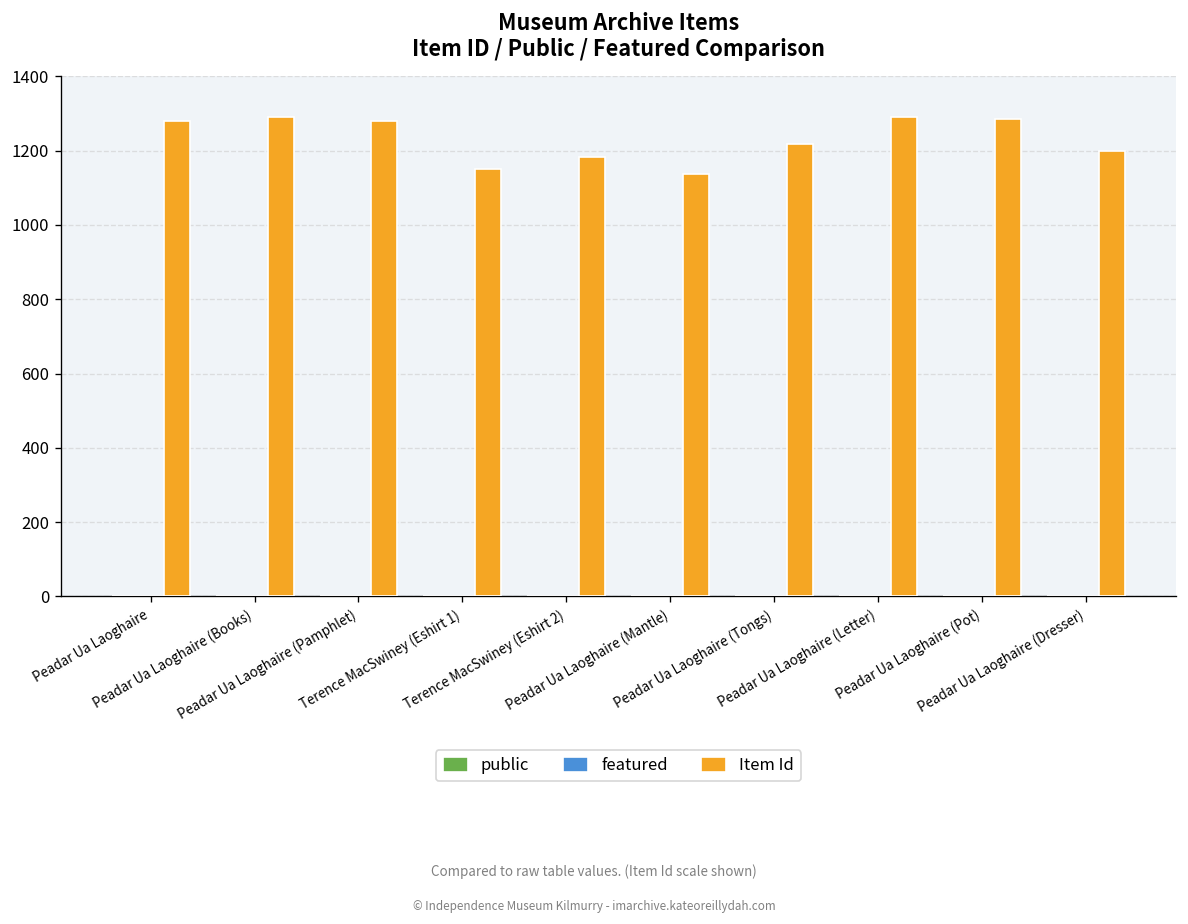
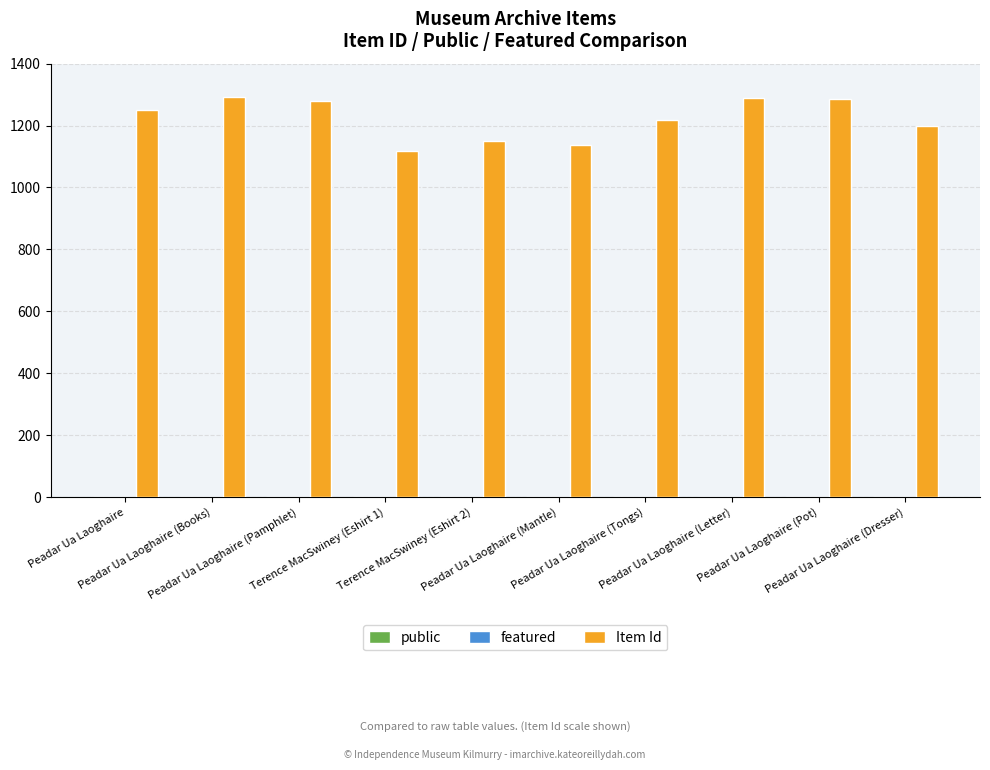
  {
    "featured": {
      "Peadar Ua Laoghaire": 0,
      "Peadar Ua Laoghaire (Books)": 0,
      "Peadar Ua Laoghaire (Pamphlet)": 0,
      "Terence MacSwiney (Eshirt 1)": 0,
      "Terence MacSwiney (Eshirt 2)": 0,
      "Peadar Ua Laoghaire (Mantle)": 0,
      "Peadar Ua Laoghaire (Tongs)": 0,
      "Peadar Ua Laoghaire (Letter)": 0,
      "Peadar Ua Laoghaire (Pot)": 0,
      "Peadar Ua Laoghaire (Dresser)": 0
    },
    "Item Id": {
-     "Peadar Ua Laoghaire": 1280,
+     "Peadar Ua Laoghaire": 1250,
      "Peadar Ua Laoghaire (Books)": 1290,
      "Peadar Ua Laoghaire (Pamphlet)": 1280,
-     "Terence MacSwiney (Eshirt 1)": 1150,
-     "Terence MacSwiney (Eshirt 2)": 1180,
+     "Terence MacSwiney (Eshirt 1)": 1120,
+     "Terence MacSwiney (Eshirt 2)": 1150,
      "Peadar Ua Laoghaire (Mantle)": 1140,
      "Peadar Ua Laoghaire (Tongs)": 1220,
      "Peadar Ua Laoghaire (Letter)": 1290,
      "Peadar Ua Laoghaire (Pot)": 1290,
      "Peadar Ua Laoghaire (Dresser)": 1200
    }
  }
